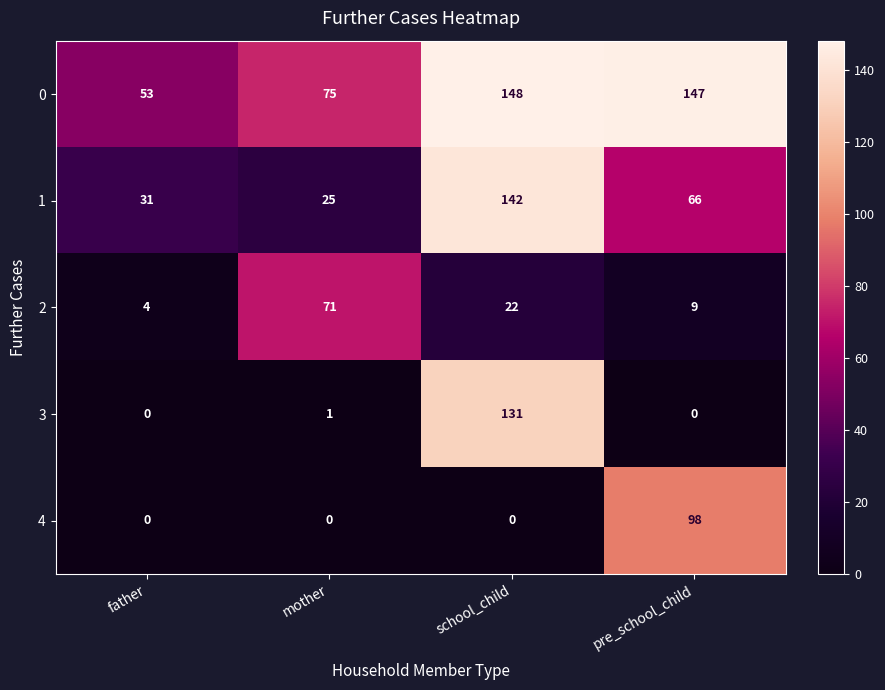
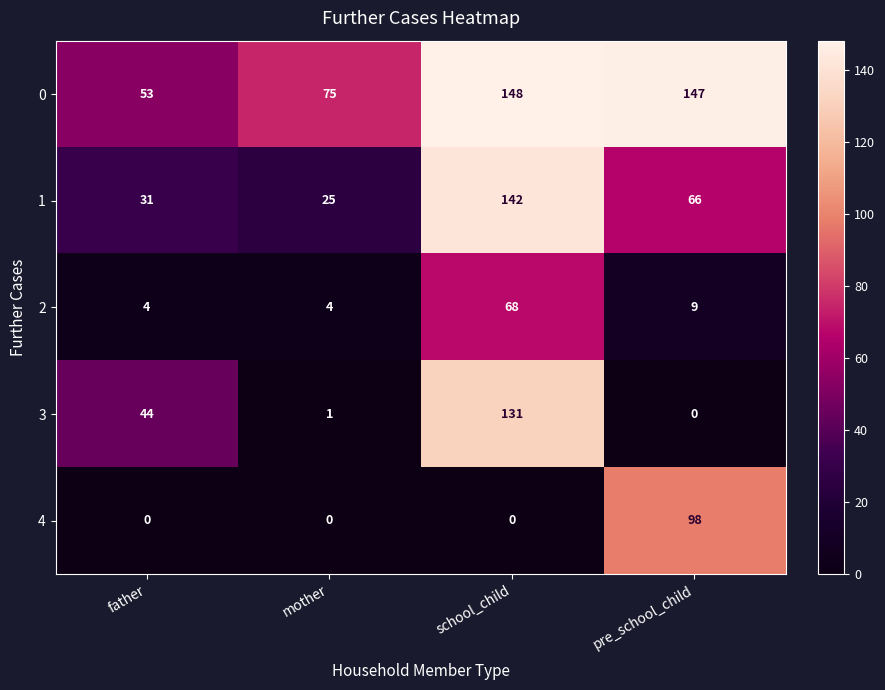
  {
    "0": {
      "father": 53,
      "mother": 75,
      "school_child": 148,
      "pre_school_child": 147
    },
    "1": {
      "father": 31,
      "mother": 25,
      "school_child": 142,
      "pre_school_child": 66
    },
    "2": {
      "father": 4,
-     "mother": 71,
-     "school_child": 22,
+     "mother": 4,
+     "school_child": 68,
      "pre_school_child": 9
    },
    "3": {
-     "father": 0,
+     "father": 44,
      "mother": 1,
      "school_child": 131,
      "pre_school_child": 0
    },
    "4": {
      "father": 0,
      "mother": 0,
      "school_child": 0,
      "pre_school_child": 98
    }
  }
